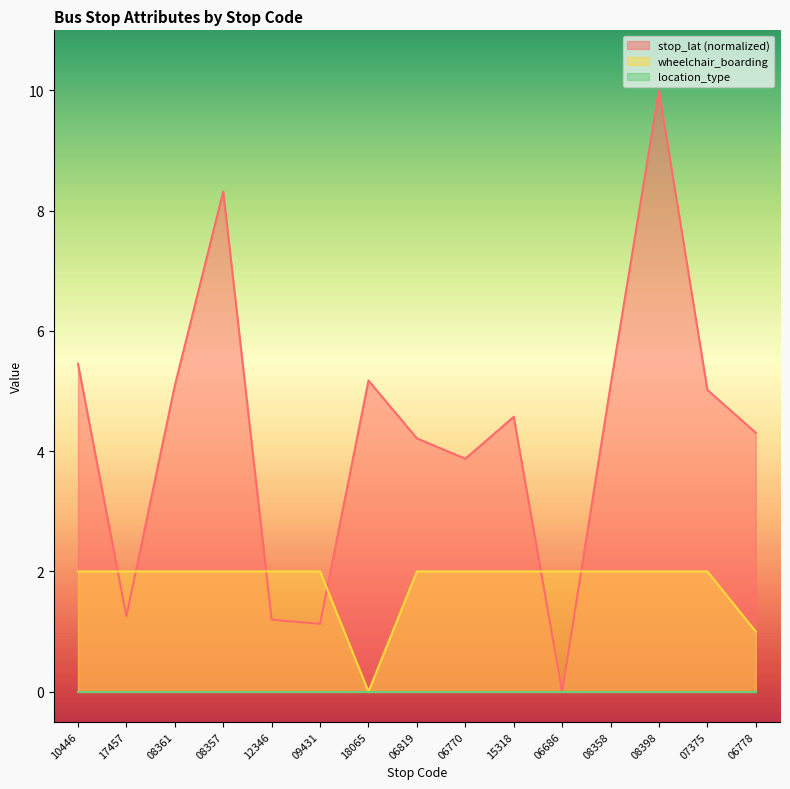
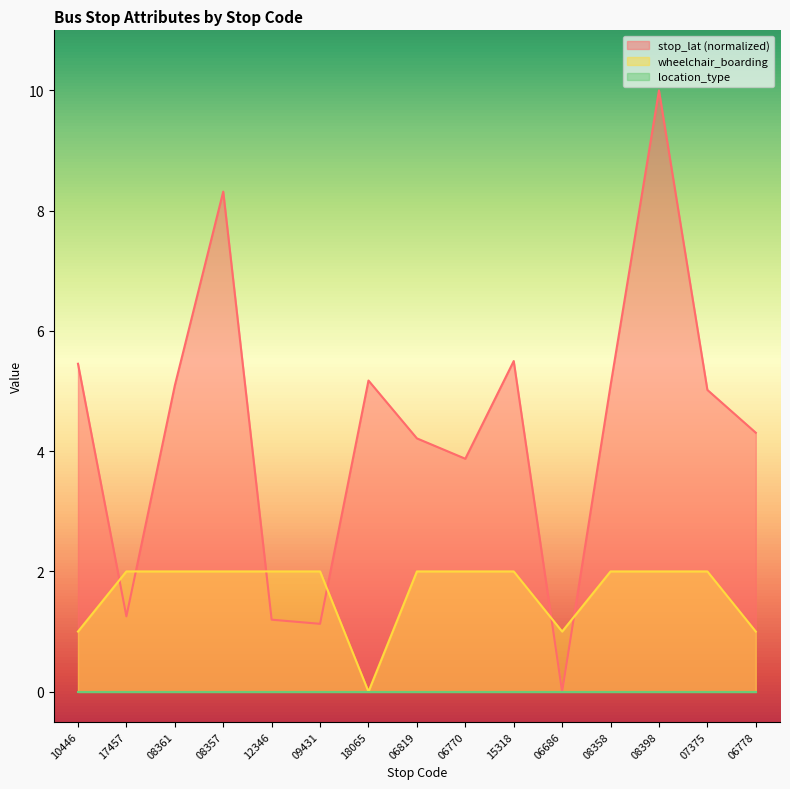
  {
    "stop_lat (normalized)": {
      "10446": 5.5,
      "17457": 1.3,
      "08361": 5.1,
      "08357": 8.3,
      "12346": 1.2,
      "09431": 1.1,
      "18065": 5.2,
      "06819": 4.2,
      "06770": 3.9,
-     "15318": 4.6,
+     "15318": 5.5,
      "08358": 5.1,
      "08398": 10.0,
      "07375": 5.0,
      "06778": 4.3
    },
    "wheelchair_boarding": {
-     "10446": 2,
+     "10446": 1,
      "17457": 2,
      "08361": 2,
      "08357": 2,
      "12346": 2,
      "09431": 2,
      "06819": 2,
      "06770": 2,
      "15318": 2,
-     "06686": 2,
+     "06686": 1,
      "08358": 2,
      "08398": 2,
      "07375": 2,
      "06778": 1
    },
    "location_type": {
      "10446": 0.0,
      "17457": 0.0,
      "08361": 0.0,
      "08357": 0.0,
      "12346": 0.0,
      "09431": 0.0,
      "06819": 0.0,
      "06770": 0.0,
      "15318": 0.0,
      "08358": 0.0,
      "08398": 0.0,
      "07375": 0.0,
      "06778": 0.0
    }
  }
